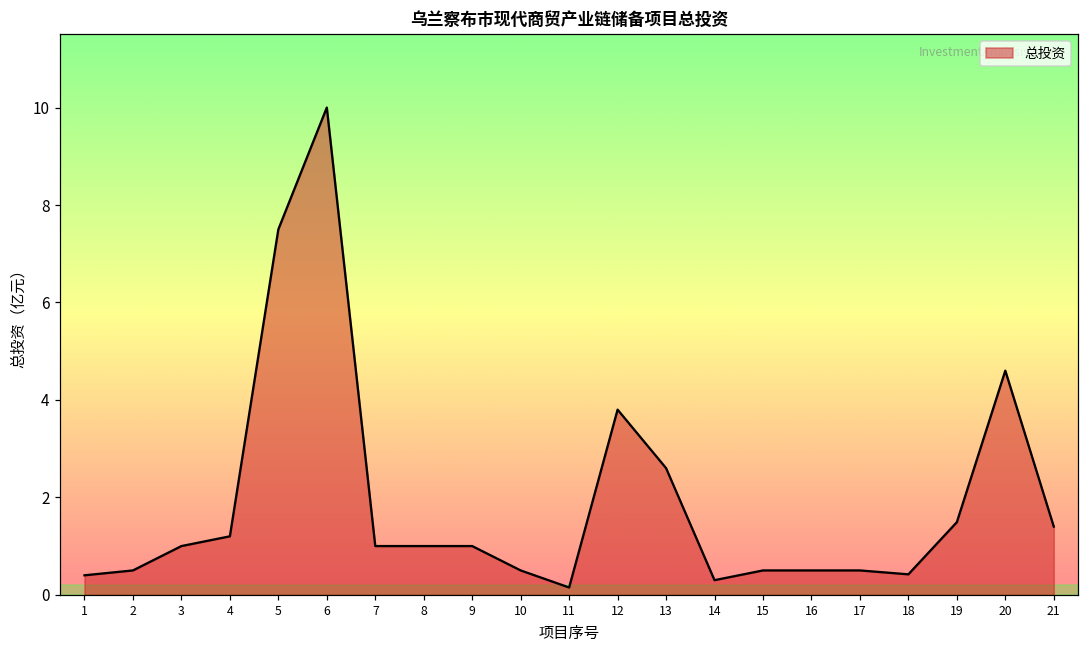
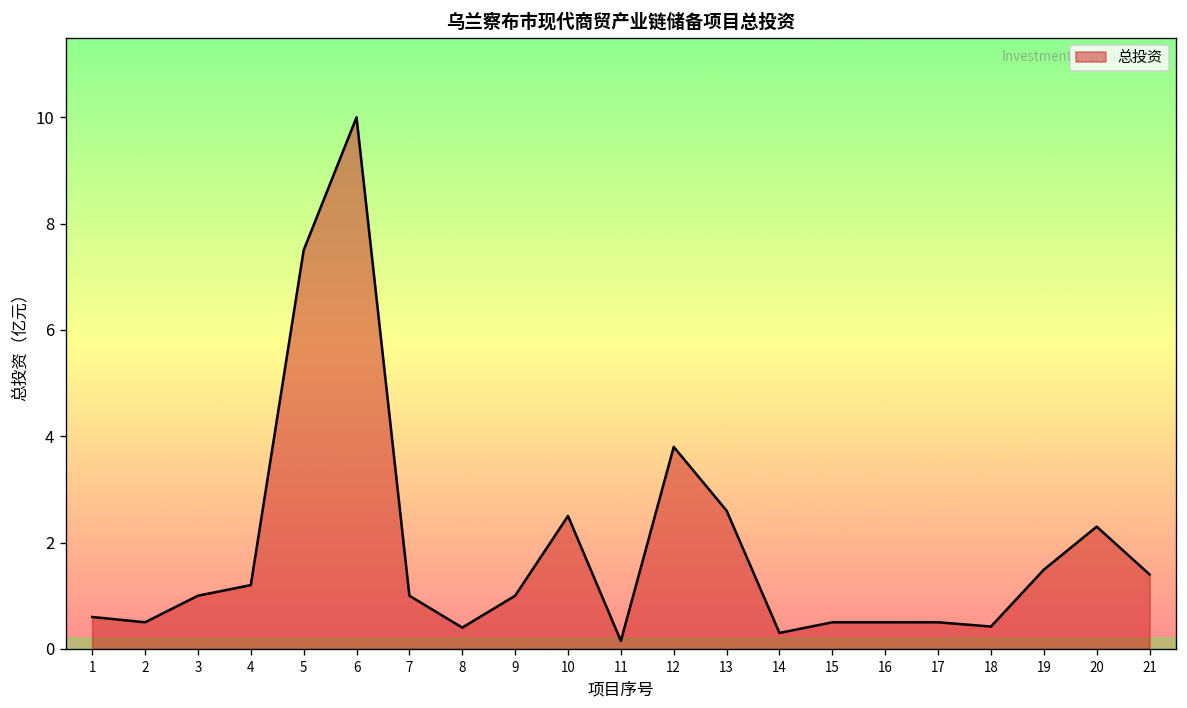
  {
-   "1": 0.4,
+   "1": 0.6,
    "2": 0.5,
    "3": 1.0,
    "4": 1.2,
    "5": 7.5,
    "6": 10.0,
    "7": 1.0,
-   "8": 1.0,
+   "8": 0.4,
    "9": 1.0,
-   "10": 0.5,
+   "10": 2.5,
    "11": 0.2,
    "12": 3.8,
    "13": 2.6,
    "14": 0.3,
    "15": 0.5,
    "16": 0.5,
    "17": 0.5,
    "18": 0.4,
    "19": 1.5,
-   "20": 4.6,
+   "20": 2.3,
    "21": 1.4
  }
